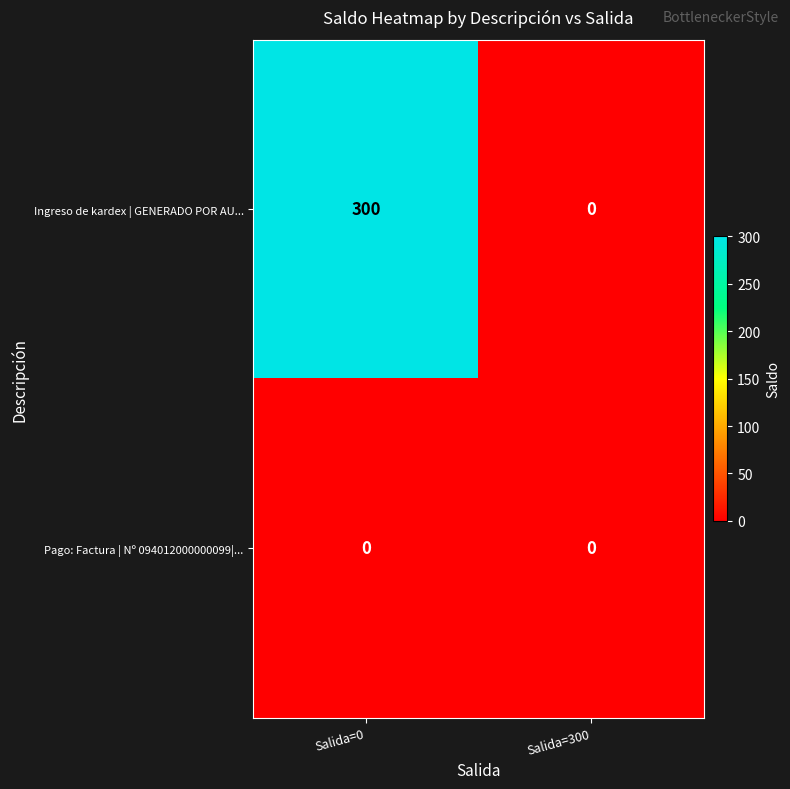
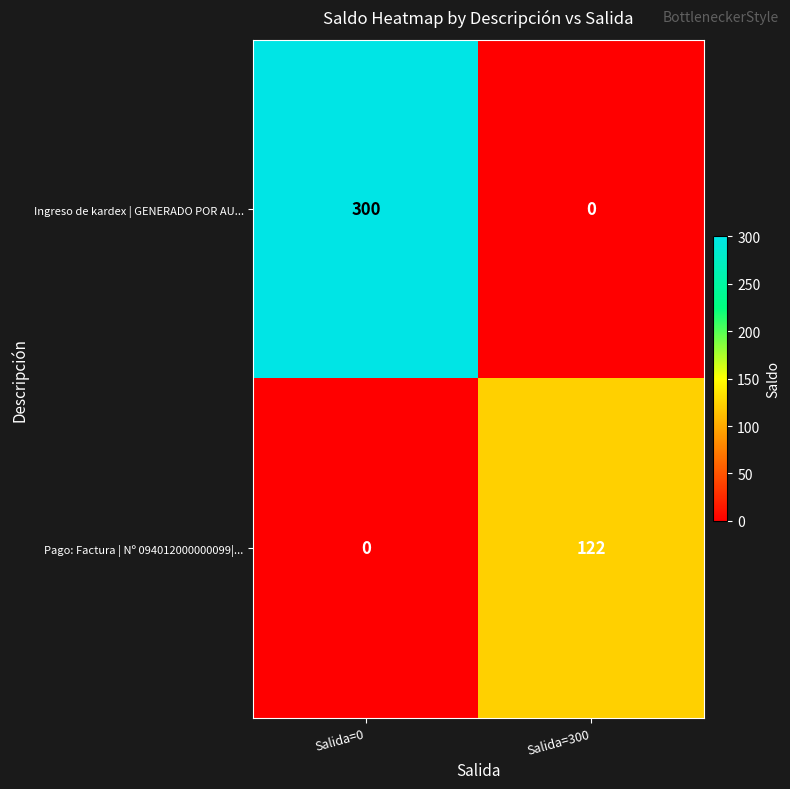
  {
    "Ingreso de kardex | GENERADO POR AU...": {
      "Salida=0": 300,
      "Salida=300": 0
    },
    "Pago: Factura | Nº 094012000000099|...": {
      "Salida=0": 0,
-     "Salida=300": 0
+     "Salida=300": 122
    }
  }
